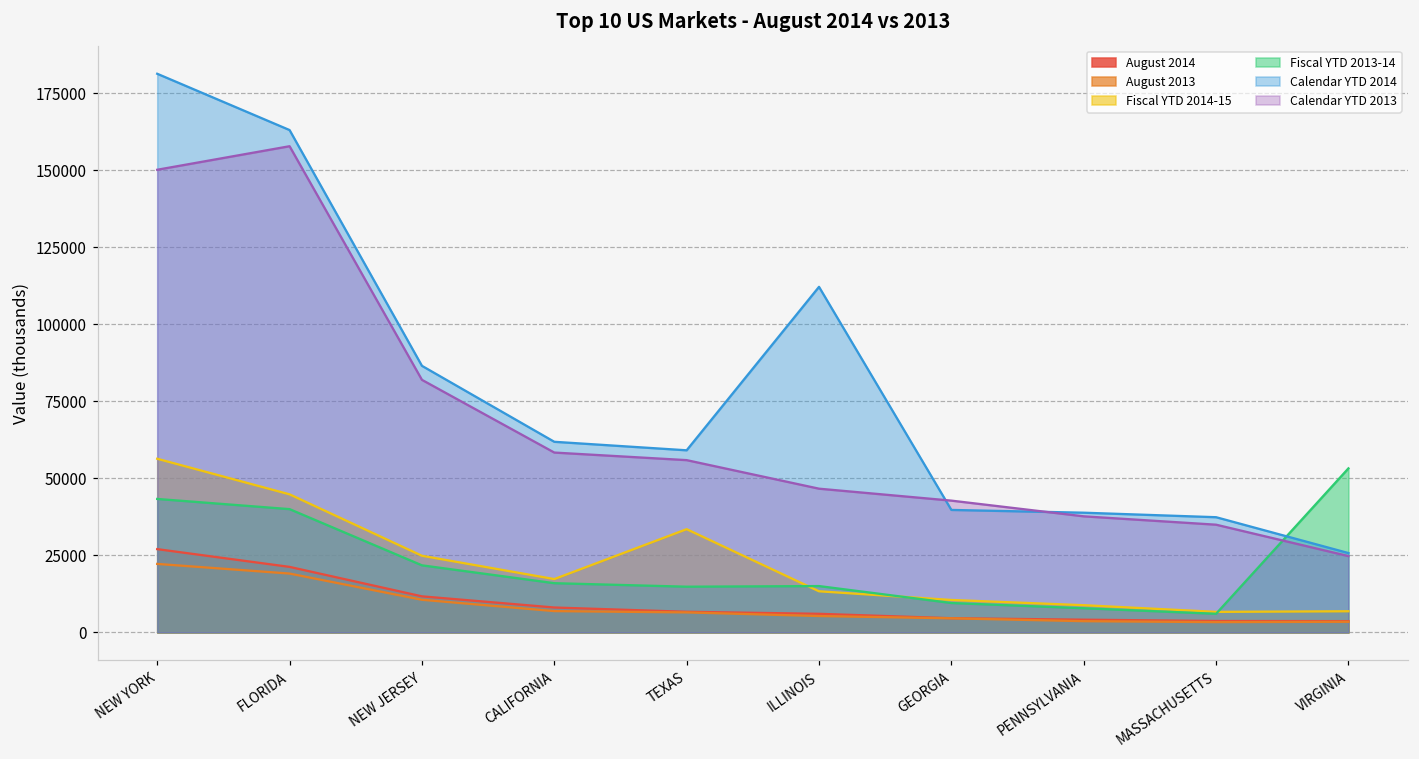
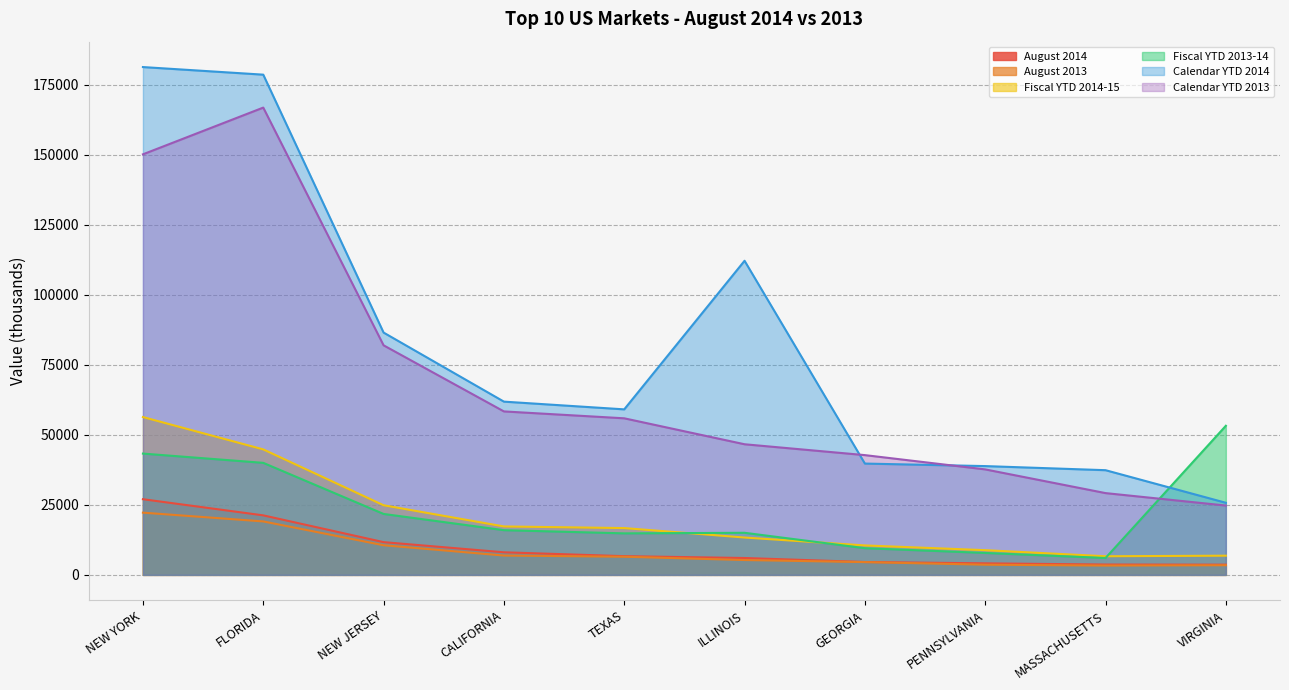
  {
    "Fiscal YTD 2014-15": {
      "NEW YORK": 56000,
      "FLORIDA": 45000,
      "NEW JERSEY": 25000,
      "CALIFORNIA": 17000,
-     "TEXAS": 33000,
+     "TEXAS": 17000,
      "ILLINOIS": 13000,
      "GEORGIA": 11000,
      "PENNSYLVANIA": 9000,
      "VIRGINIA": 7000
    },
    "Fiscal YTD 2013-14": {
      "NEW YORK": 43000,
      "FLORIDA": 40000,
      "NEW JERSEY": 22000,
      "CALIFORNIA": 16000,
      "TEXAS": 15000,
      "ILLINOIS": 15000,
      "GEORGIA": 10000,
      "PENNSYLVANIA": 8000,
      "VIRGINIA": 53000
    },
    "Calendar YTD 2014": {
      "NEW YORK": 181000,
-     "FLORIDA": 163000,
+     "FLORIDA": 179000,
      "NEW JERSEY": 87000,
      "CALIFORNIA": 62000,
      "TEXAS": 59000,
      "ILLINOIS": 112000,
      "GEORGIA": 40000,
      "PENNSYLVANIA": 39000,
      "MASSACHUSETTS": 37000,
      "VIRGINIA": 26000
    },
    "Calendar YTD 2013": {
      "NEW YORK": 150000,
-     "FLORIDA": 158000,
+     "FLORIDA": 167000,
      "NEW JERSEY": 82000,
      "CALIFORNIA": 58000,
      "TEXAS": 56000,
      "ILLINOIS": 47000,
      "GEORGIA": 43000,
      "PENNSYLVANIA": 38000,
-     "MASSACHUSETTS": 35000,
+     "MASSACHUSETTS": 29000,
      "VIRGINIA": 25000
    }
  }
